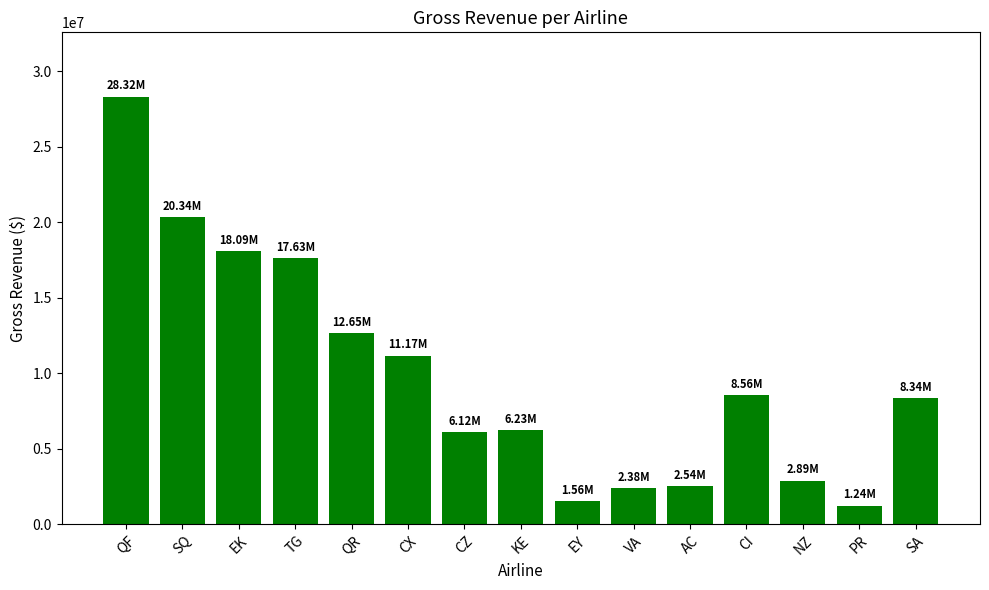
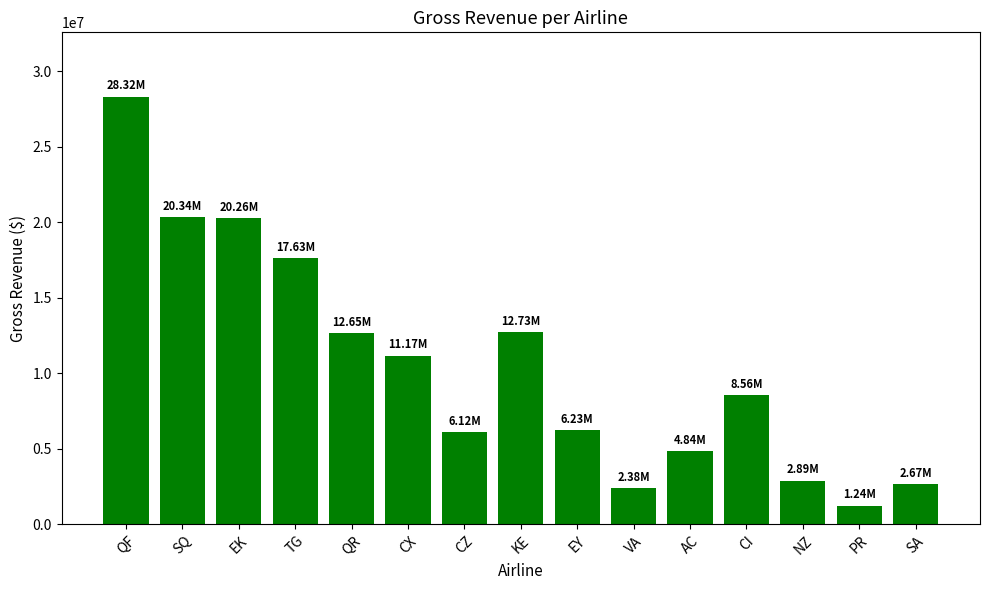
  {
    "QF": "28.32M",
    "SQ": "20.34M",
-   "EK": "18.09M",
+   "EK": "20.26M",
    "TG": "17.63M",
    "QR": "12.65M",
    "CX": "11.17M",
    "CZ": "6.12M",
-   "KE": "6.23M",
-   "EY": "1.56M",
+   "KE": "12.73M",
+   "EY": "6.23M",
    "VA": "2.38M",
-   "AC": "2.54M",
+   "AC": "4.84M",
    "CI": "8.56M",
    "NZ": "2.89M",
    "PR": "1.24M",
-   "SA": "8.34M"
+   "SA": "2.67M"
  }
